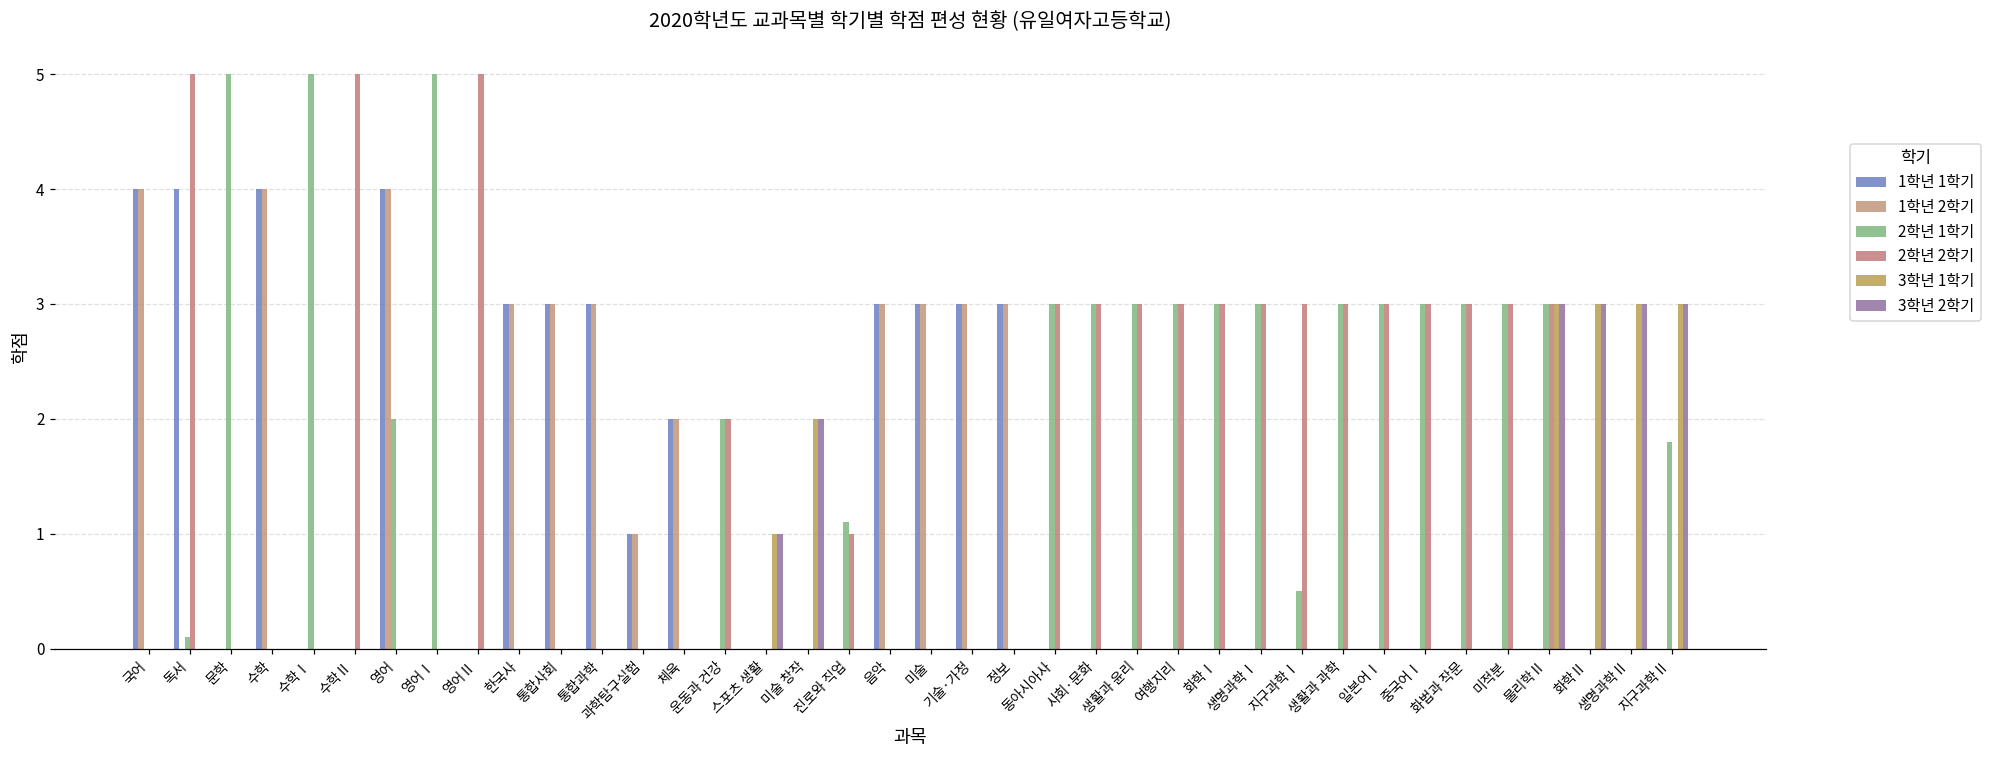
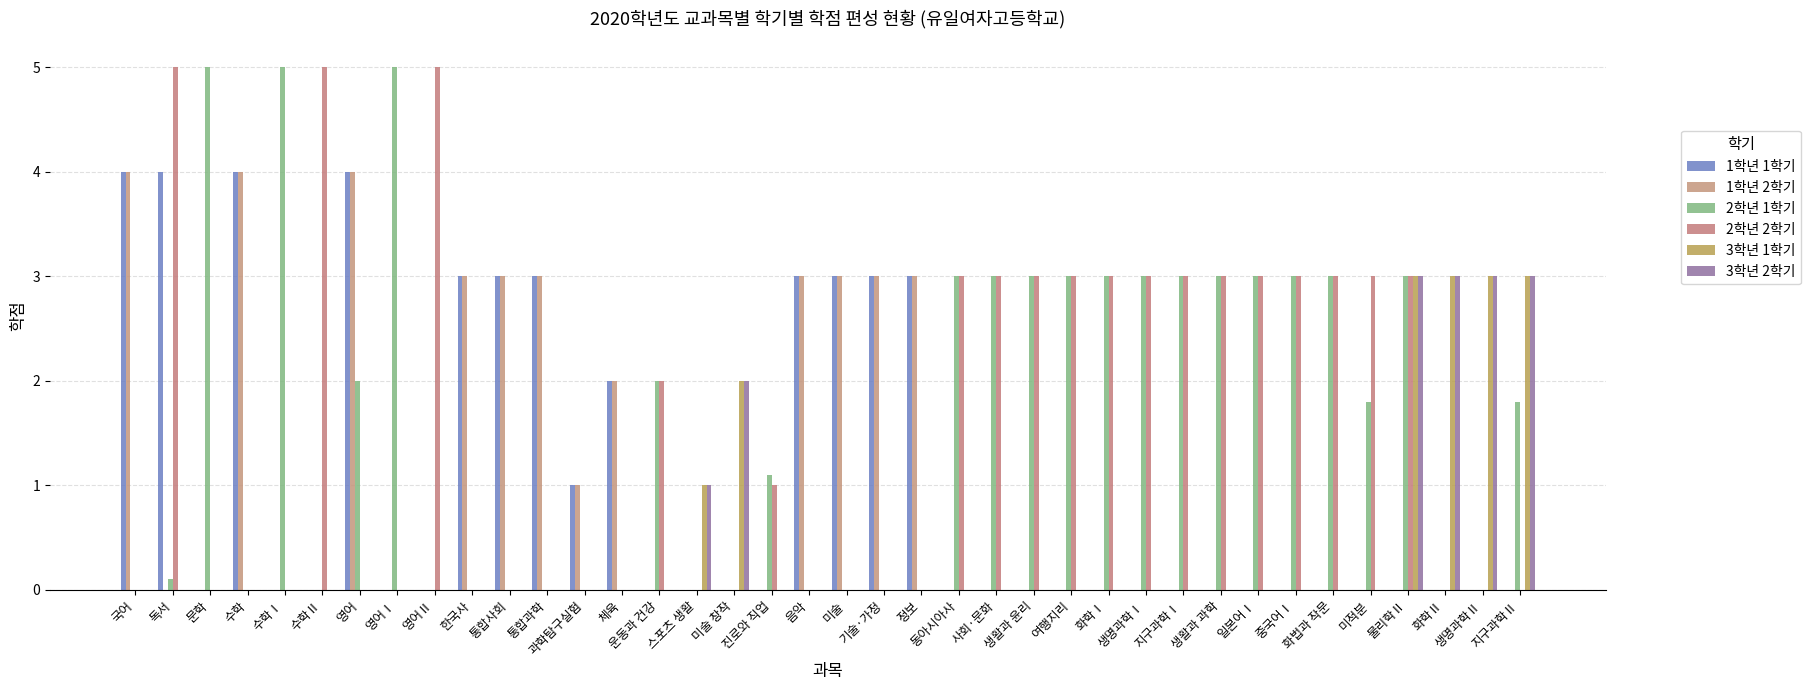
  {
    "2학년 1학기": {
      "국어": 0.0,
      "독서": 0.1,
      "문학": 5.0,
      "수학": 0.0,
      "수학Ⅰ": 5.0,
      "수학Ⅱ": 0.0,
      "영어": 2.0,
      "영어Ⅰ": 5.0,
      "영어Ⅱ": 0.0,
      "한국사": 0.0,
      "통합사회": 0.0,
      "통합과학": 0.0,
      "과학탐구실험": 0.0,
      "체육": 0.0,
      "운동과 건강": 2.0,
      "스포츠 생활": 0.0,
      "미술 창작": 0.0,
      "진로와 직업": 1.1,
      "음악": 0.0,
      "미술": 0.0,
      "기술·가정": 0.0,
      "정보": 0.0,
      "동아시아사": 3.0,
      "사회·문화": 3.0,
      "생활과 윤리": 3.0,
      "여행지리": 3.0,
      "화학Ⅰ": 3.0,
      "생명과학Ⅰ": 3.0,
-     "지구과학Ⅰ": 0.5,
+     "지구과학Ⅰ": 3.0,
      "생활과 과학": 3.0,
      "일본어Ⅰ": 3.0,
      "중국어Ⅰ": 3.0,
      "화법과 작문": 3.0,
-     "미적분": 3.0,
+     "미적분": 1.8,
      "물리학Ⅱ": 3.0,
      "화학Ⅱ": 0.0,
      "생명과학Ⅱ": 0.0,
      "지구과학Ⅱ": 1.8
    }
  }
